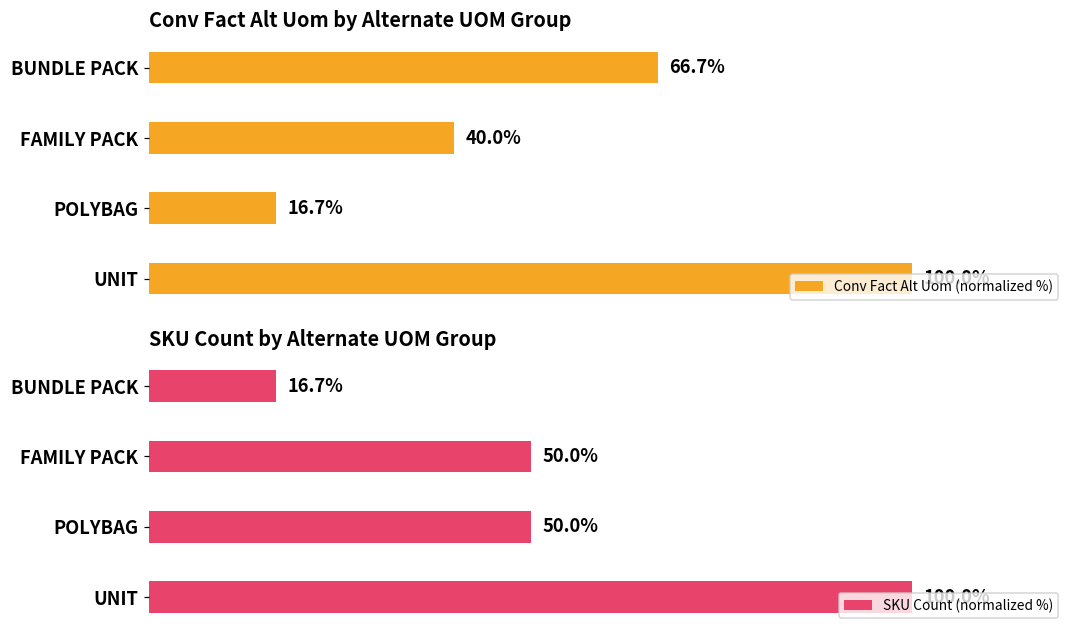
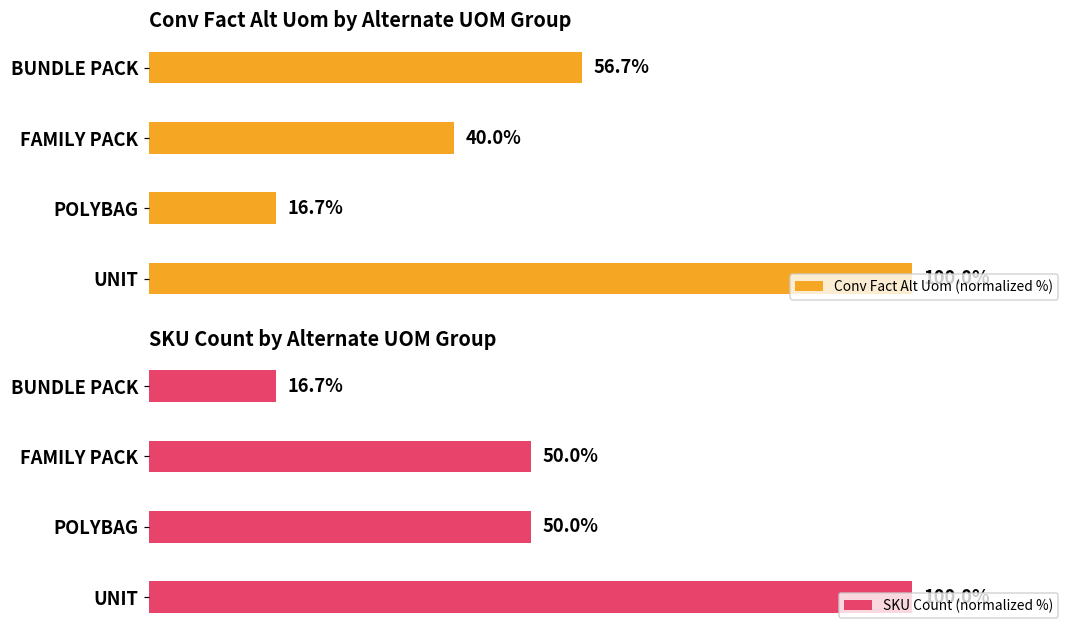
  {
    "Conv Fact Alt Uom by Alternate UOM Group": {
-     "BUNDLE PACK": "66.7%",
+     "BUNDLE PACK": "56.7%",
      "FAMILY PACK": "40.0%",
      "POLYBAG": "16.7%"
    },
    "SKU Count by Alternate UOM Group": {
      "BUNDLE PACK": "16.7%",
      "FAMILY PACK": "50.0%",
      "POLYBAG": "50.0%"
    }
  }
